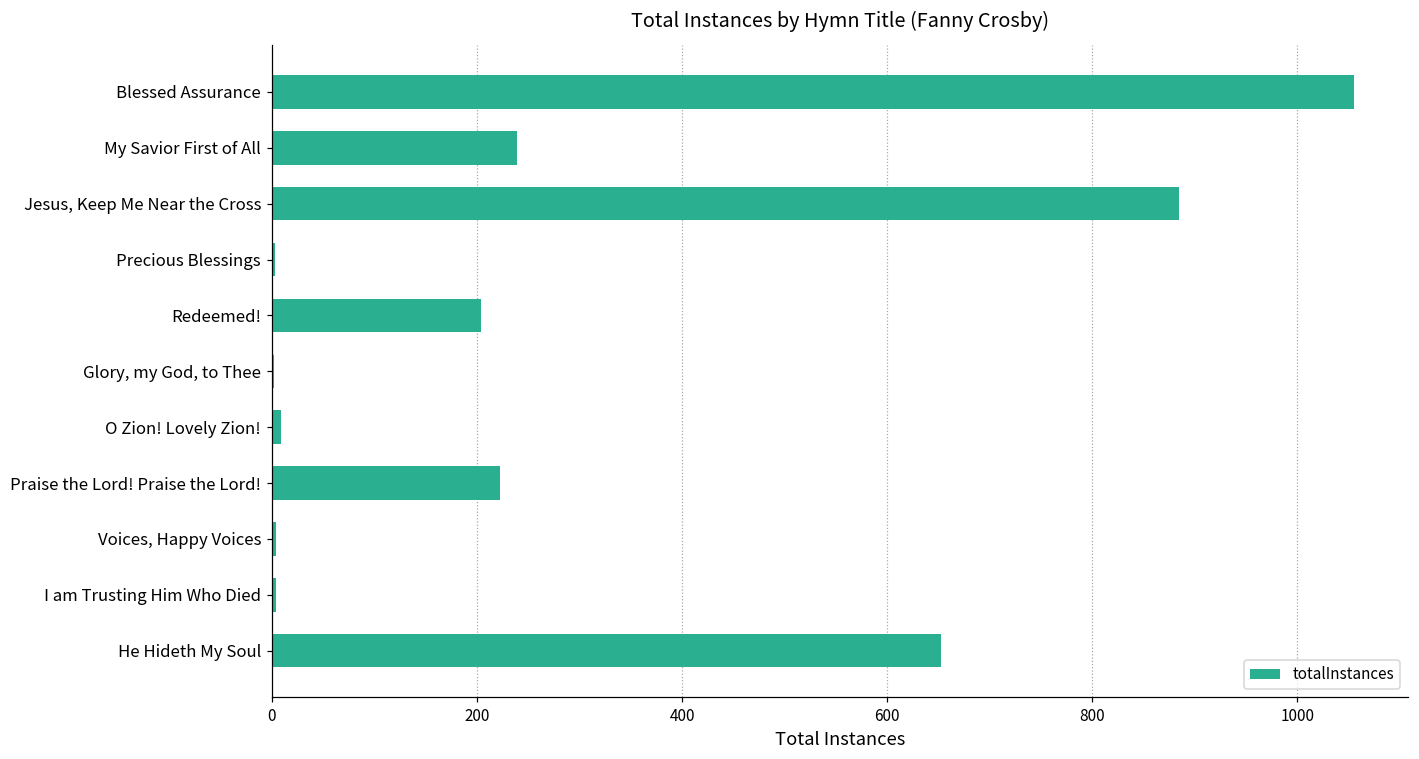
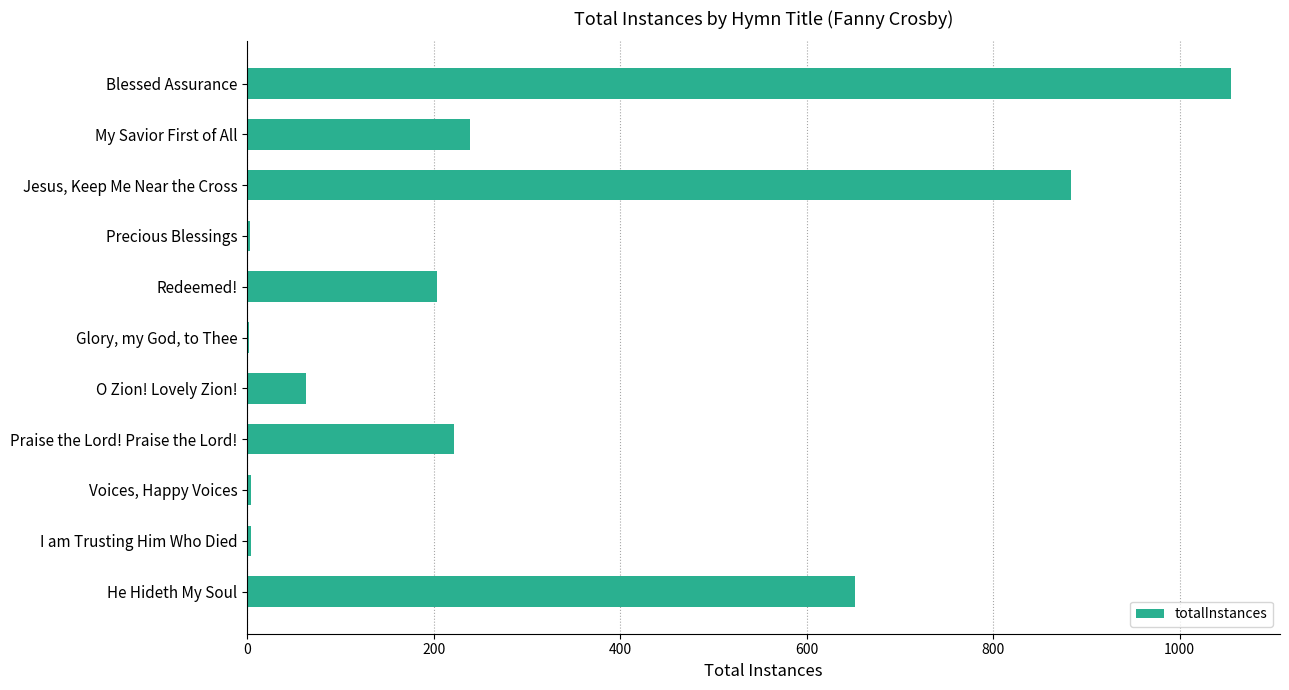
  {
    "Blessed Assurance": 1060,
    "My Savior First of All": 240,
    "Jesus, Keep Me Near the Cross": 880,
    "Precious Blessings": 0,
    "Redeemed!": 200,
-   "O Zion! Lovely Zion!": 10,
+   "O Zion! Lovely Zion!": 60,
    "Praise the Lord! Praise the Lord!": 220,
    "Voices, Happy Voices": 0,
    "I am Trusting Him Who Died": 0,
    "He Hideth My Soul": 650
  }
